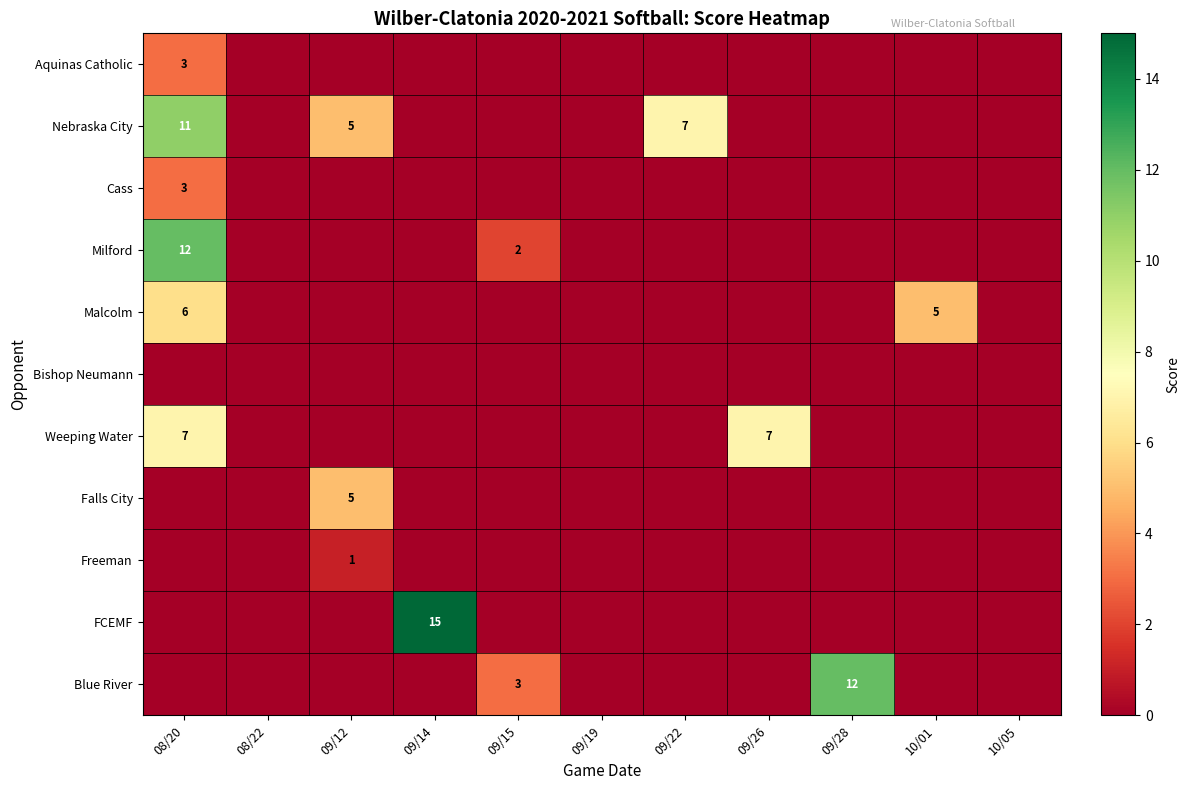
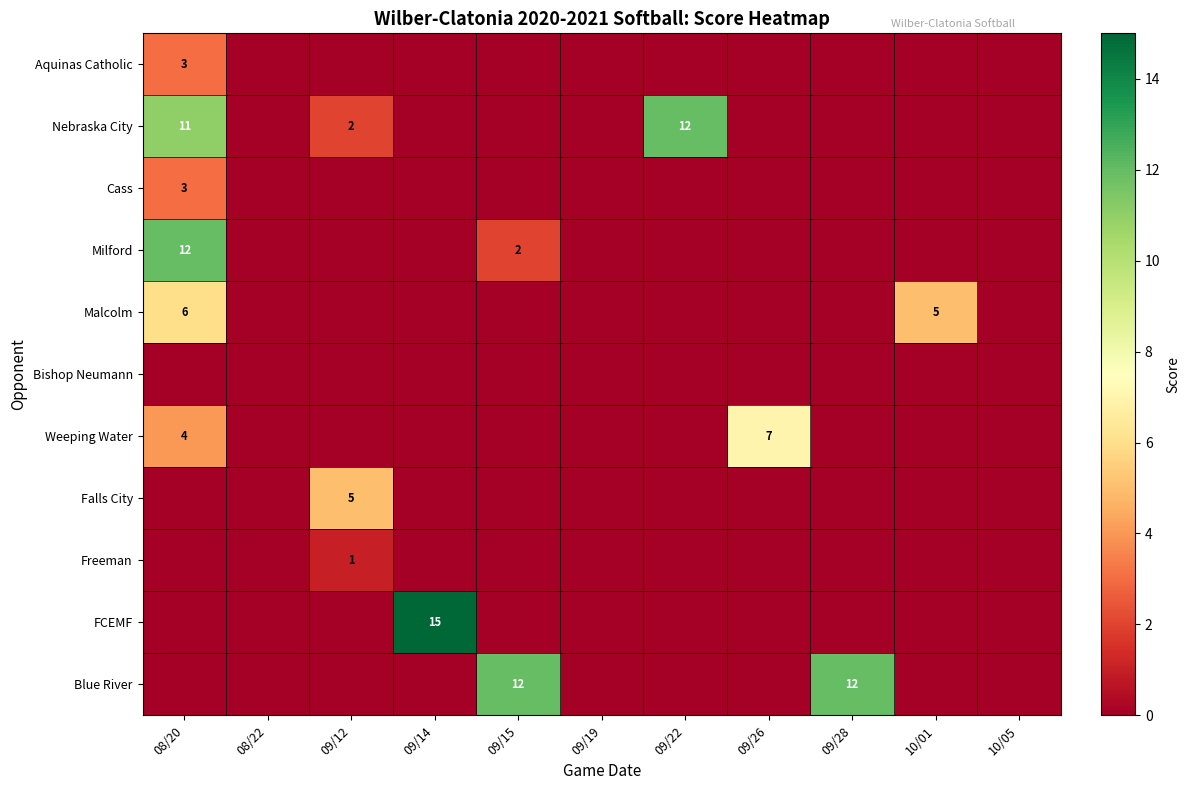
  {
    "Aquinas Catholic": {
      "08/20": 3
    },
    "Nebraska City": {
      "08/20": 11,
-     "09/12": 5,
-     "09/22": 7
+     "09/12": 2,
+     "09/22": 12
    },
    "Cass": {
      "08/20": 3
    },
    "Milford": {
      "08/20": 12,
      "09/15": 2
    },
    "Malcolm": {
      "08/20": 6,
      "10/01": 5
    },
    "Weeping Water": {
-     "08/20": 7,
+     "08/20": 4,
      "09/26": 7
    },
    "Falls City": {
      "09/12": 5
    },
    "Freeman": {
      "09/12": 1
    },
    "FCEMF": {
      "09/14": 15
    },
    "Blue River": {
-     "09/15": 3,
+     "09/15": 12,
      "09/28": 12
    }
  }
